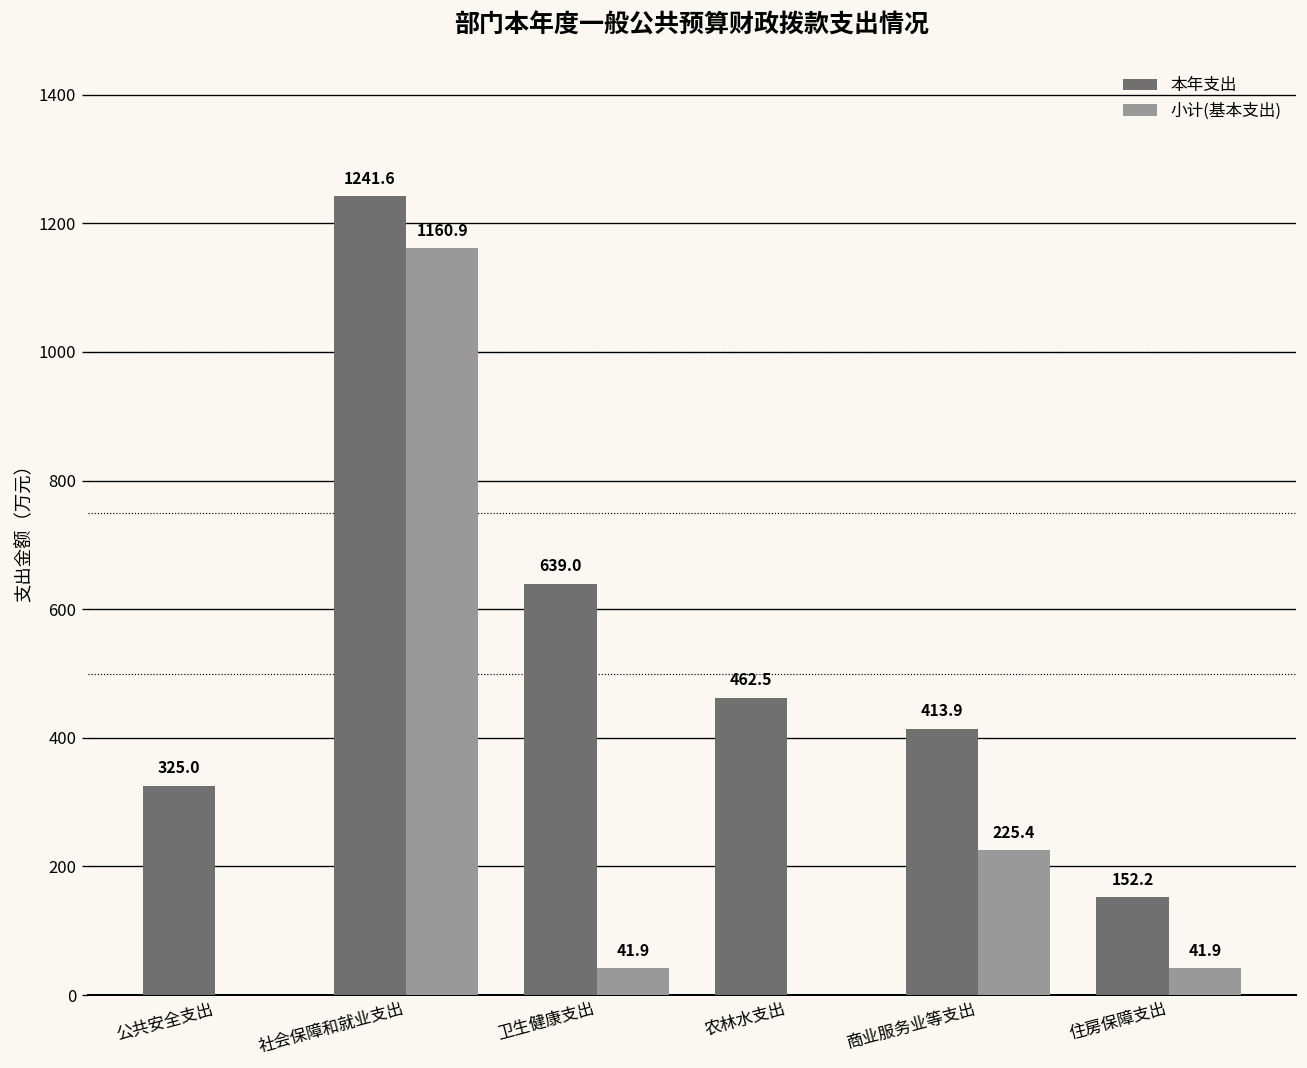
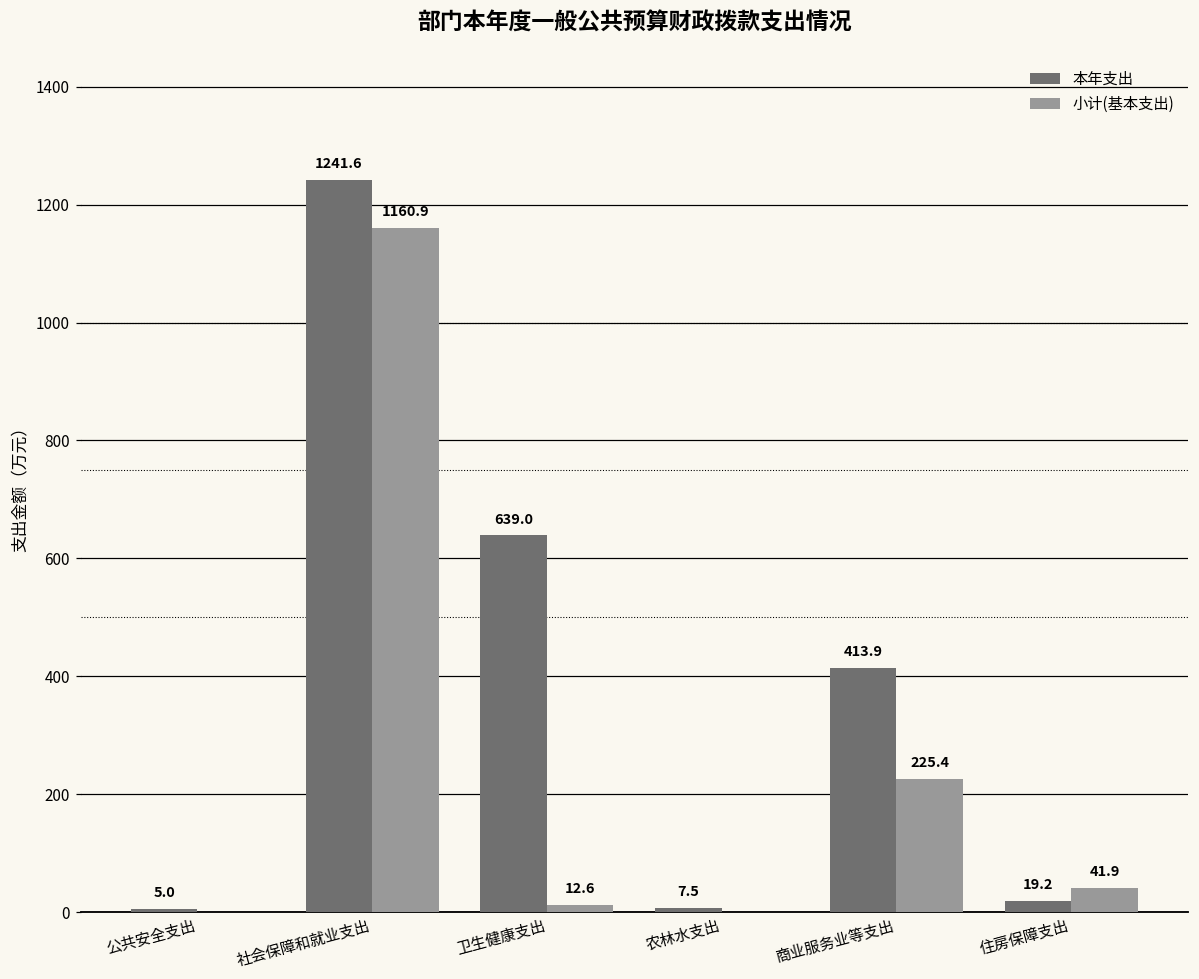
  {
    "本年支出": {
-     "公共安全支出": 325.0,
+     "公共安全支出": 5.0,
      "社会保障和就业支出": 1241.6,
      "卫生健康支出": 639.0,
-     "农林水支出": 462.5,
+     "农林水支出": 7.5,
      "商业服务业等支出": 413.9,
-     "住房保障支出": 152.2
+     "住房保障支出": 19.2
    },
    "小计(基本支出)": {
      "社会保障和就业支出": 1160.9,
-     "卫生健康支出": 41.9,
+     "卫生健康支出": 12.6,
      "商业服务业等支出": 225.4,
      "住房保障支出": 41.9
    }
  }
